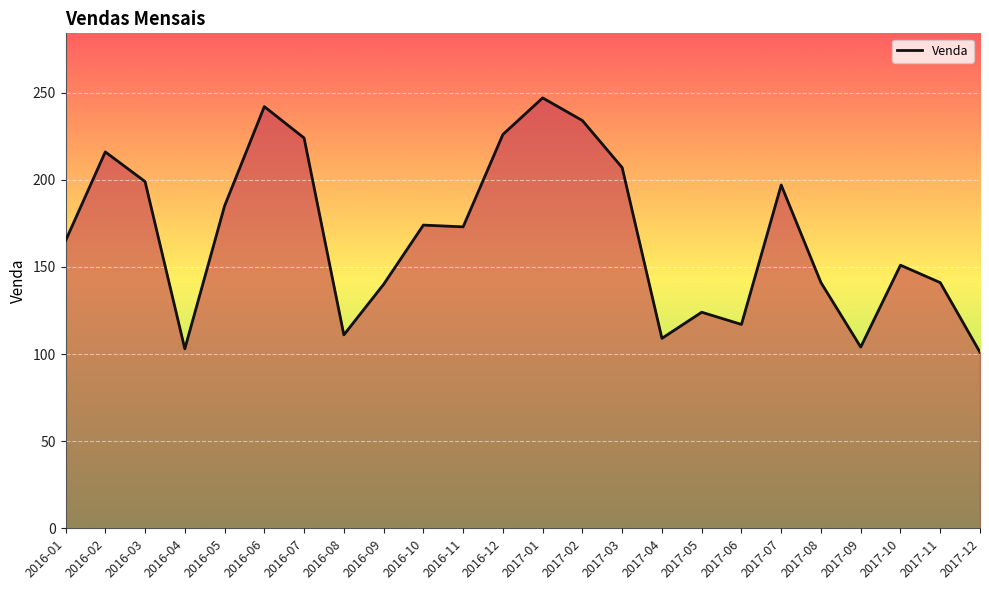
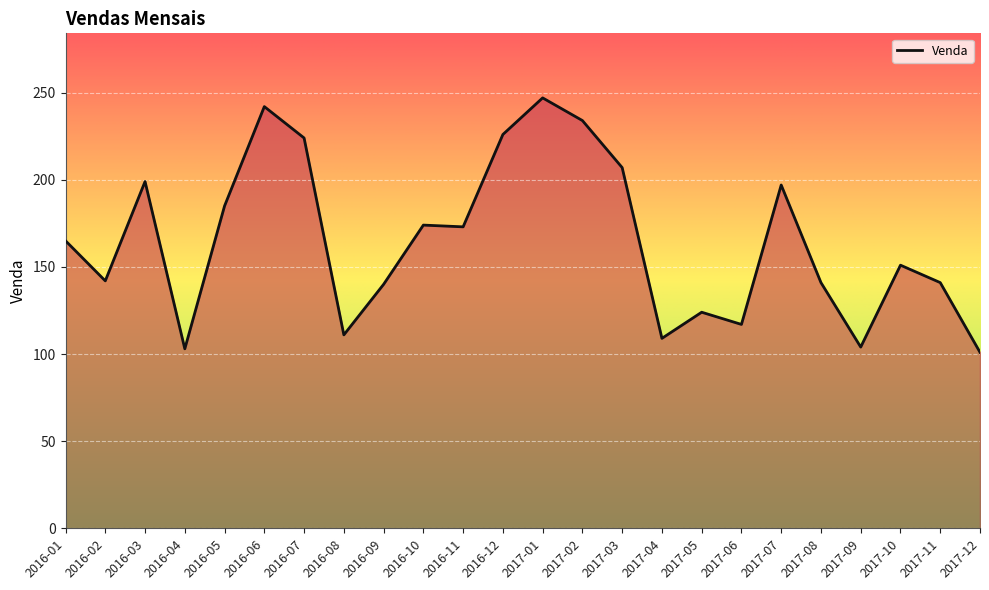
  {
    "2016-01": 165,
-   "2016-02": 216,
+   "2016-02": 142,
    "2016-03": 199,
    "2016-04": 103,
    "2016-05": 185,
    "2016-06": 242,
    "2016-07": 224,
    "2016-08": 111,
    "2016-09": 140,
    "2016-10": 174,
    "2016-11": 173,
    "2016-12": 226,
    "2017-01": 247,
    "2017-02": 234,
    "2017-03": 207,
    "2017-04": 109,
    "2017-05": 124,
    "2017-06": 117,
    "2017-07": 197,
    "2017-08": 141,
    "2017-09": 104,
    "2017-10": 151,
    "2017-11": 141,
    "2017-12": 101
  }
